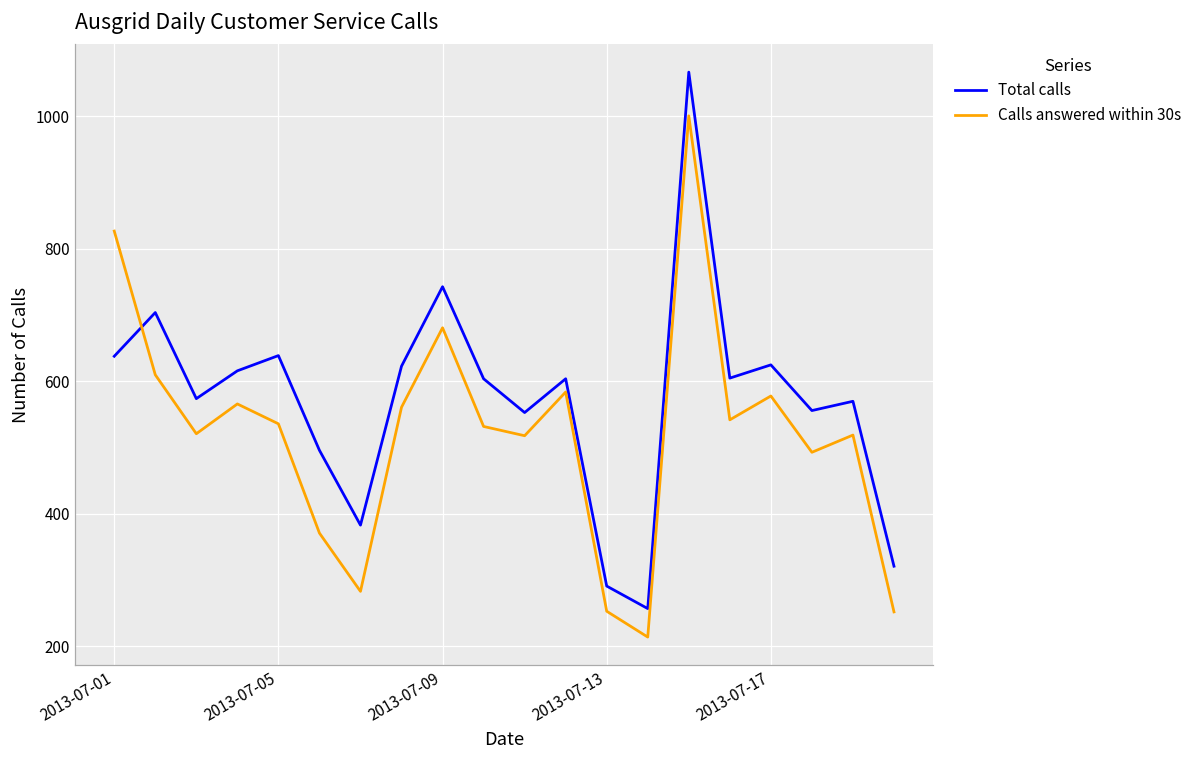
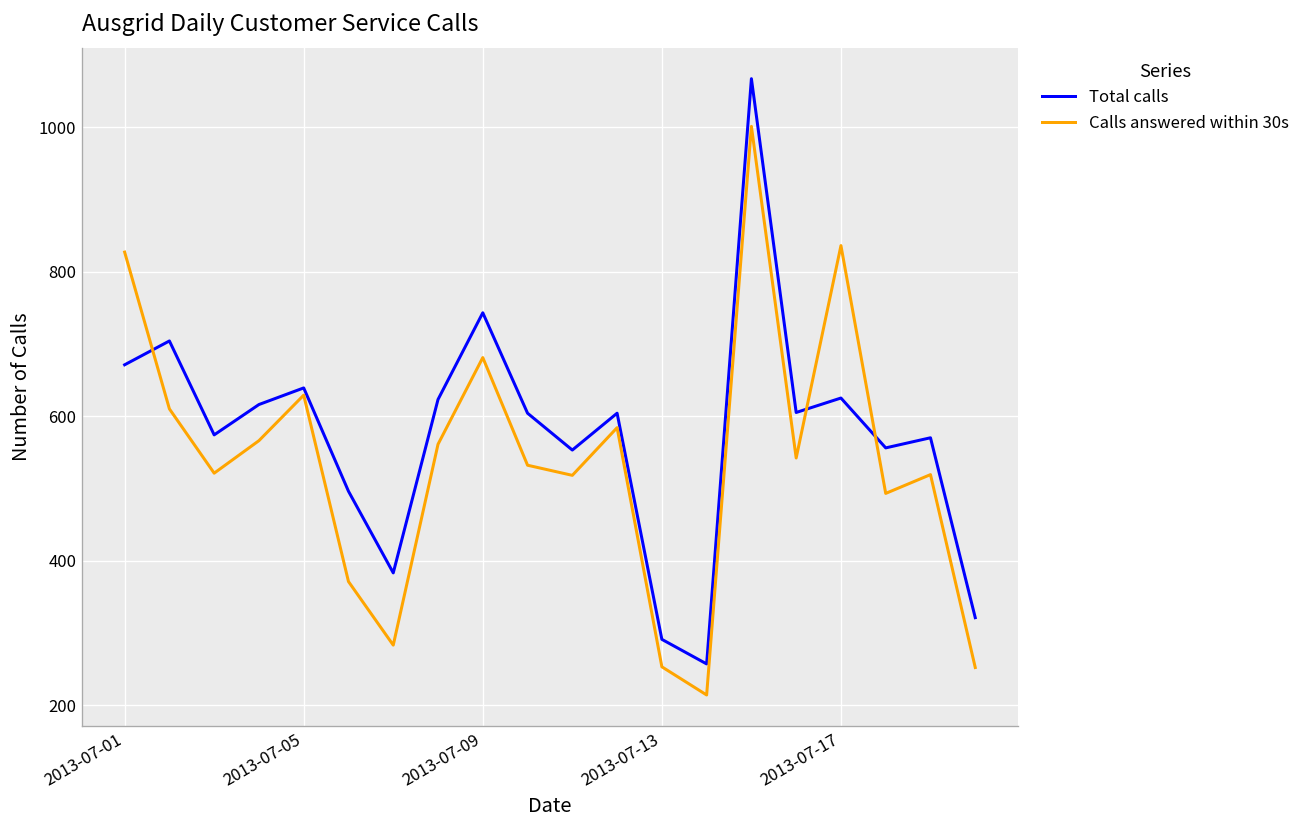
  {
    "Total calls": {
-     "2013-07-01": 640,
+     "2013-07-01": 670,
      "2013-07-05": 640,
      "2013-07-09": 740,
      "2013-07-13": 290,
      "2013-07-17": 630
    },
    "Calls answered within 30s": {
      "2013-07-01": 830,
-     "2013-07-05": 540,
+     "2013-07-05": 630,
      "2013-07-09": 680,
      "2013-07-13": 250,
-     "2013-07-17": 580
+     "2013-07-17": 840
    }
  }
